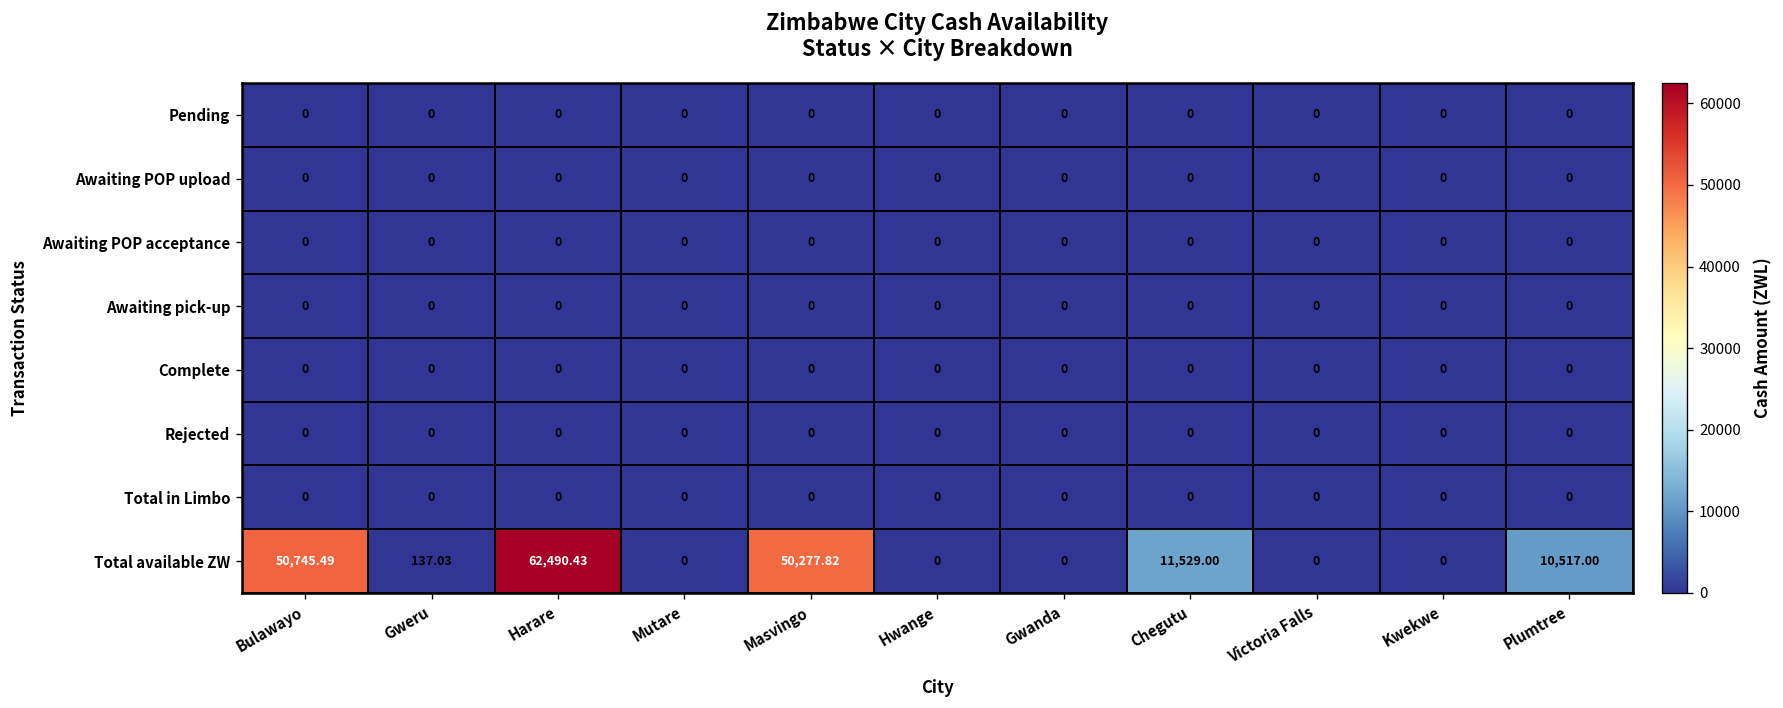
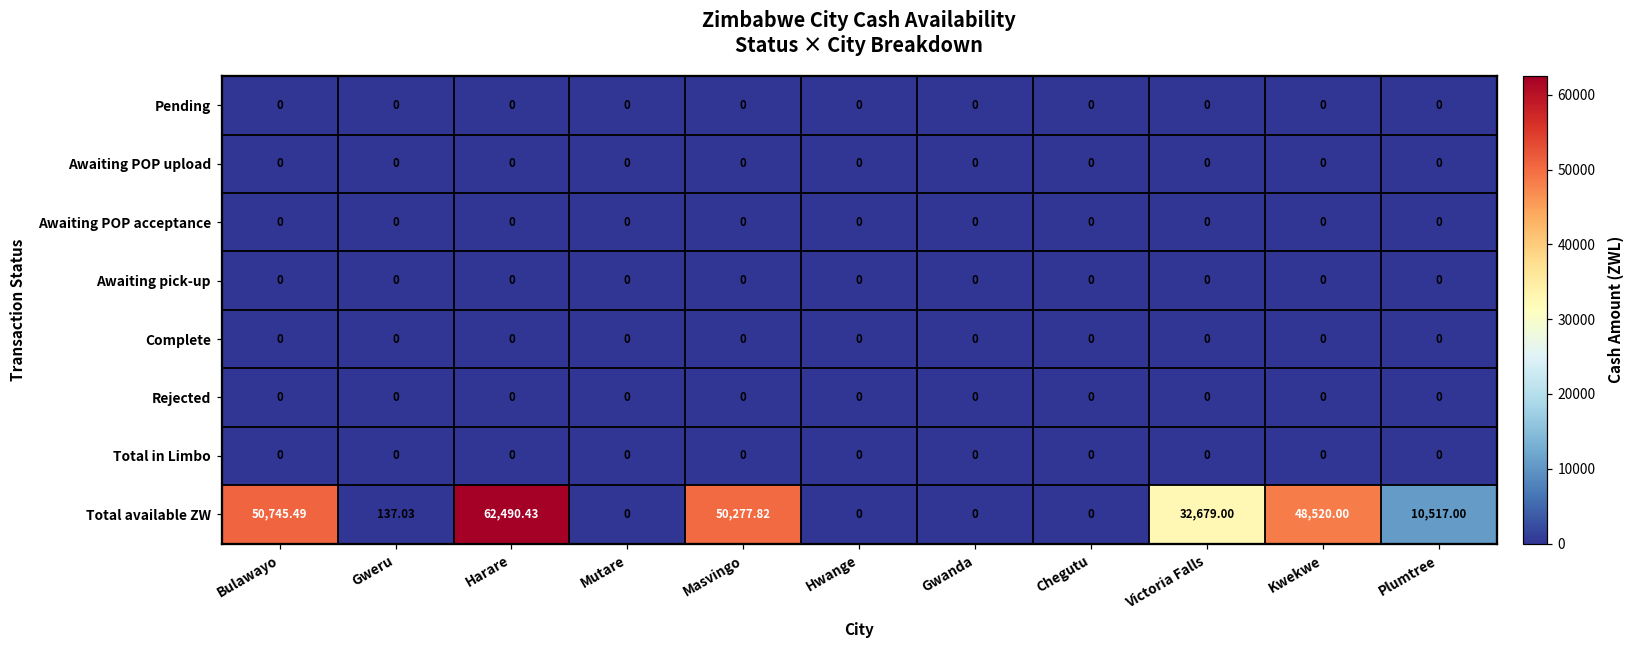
  {
    "Pending": {
      "Bulawayo": "0",
      "Gweru": "0",
      "Harare": "0",
      "Mutare": "0",
      "Masvingo": "0",
      "Hwange": "0",
      "Gwanda": "0",
      "Chegutu": "0",
      "Victoria Falls": "0",
      "Kwekwe": "0",
      "Plumtree": "0"
    },
    "Awaiting POP upload": {
      "Bulawayo": "0",
      "Gweru": "0",
      "Harare": "0",
      "Mutare": "0",
      "Masvingo": "0",
      "Hwange": "0",
      "Gwanda": "0",
      "Chegutu": "0",
      "Victoria Falls": "0",
      "Kwekwe": "0",
      "Plumtree": "0"
    },
    "Awaiting POP acceptance": {
      "Bulawayo": "0",
      "Gweru": "0",
      "Harare": "0",
      "Mutare": "0",
      "Masvingo": "0",
      "Hwange": "0",
      "Gwanda": "0",
      "Chegutu": "0",
      "Victoria Falls": "0",
      "Kwekwe": "0",
      "Plumtree": "0"
    },
    "Awaiting pick-up": {
      "Bulawayo": "0",
      "Gweru": "0",
      "Harare": "0",
      "Mutare": "0",
      "Masvingo": "0",
      "Hwange": "0",
      "Gwanda": "0",
      "Chegutu": "0",
      "Victoria Falls": "0",
      "Kwekwe": "0",
      "Plumtree": "0"
    },
    "Complete": {
      "Bulawayo": "0",
      "Gweru": "0",
      "Harare": "0",
      "Mutare": "0",
      "Masvingo": "0",
      "Hwange": "0",
      "Gwanda": "0",
      "Chegutu": "0",
      "Victoria Falls": "0",
      "Kwekwe": "0",
      "Plumtree": "0"
    },
    "Rejected": {
      "Bulawayo": "0",
      "Gweru": "0",
      "Harare": "0",
      "Mutare": "0",
      "Masvingo": "0",
      "Hwange": "0",
      "Gwanda": "0",
      "Chegutu": "0",
      "Victoria Falls": "0",
      "Kwekwe": "0",
      "Plumtree": "0"
    },
    "Total in Limbo": {
      "Bulawayo": "0",
      "Gweru": "0",
      "Harare": "0",
      "Mutare": "0",
      "Masvingo": "0",
      "Hwange": "0",
      "Gwanda": "0",
      "Chegutu": "0",
      "Victoria Falls": "0",
      "Kwekwe": "0",
      "Plumtree": "0"
    },
    "Total available ZW": {
      "Bulawayo": "50,745.49",
      "Gweru": "137.03",
      "Harare": "62,490.43",
      "Mutare": "0",
      "Masvingo": "50,277.82",
      "Hwange": "0",
      "Gwanda": "0",
-     "Chegutu": "11,529.00",
-     "Victoria Falls": "0",
-     "Kwekwe": "0",
+     "Chegutu": "0",
+     "Victoria Falls": "32,679.00",
+     "Kwekwe": "48,520.00",
      "Plumtree": "10,517.00"
    }
  }
